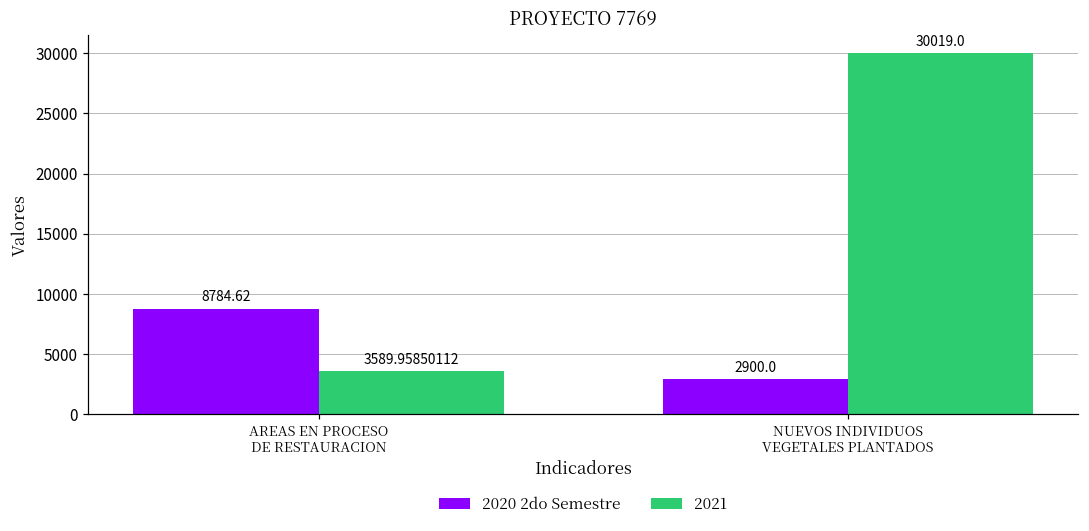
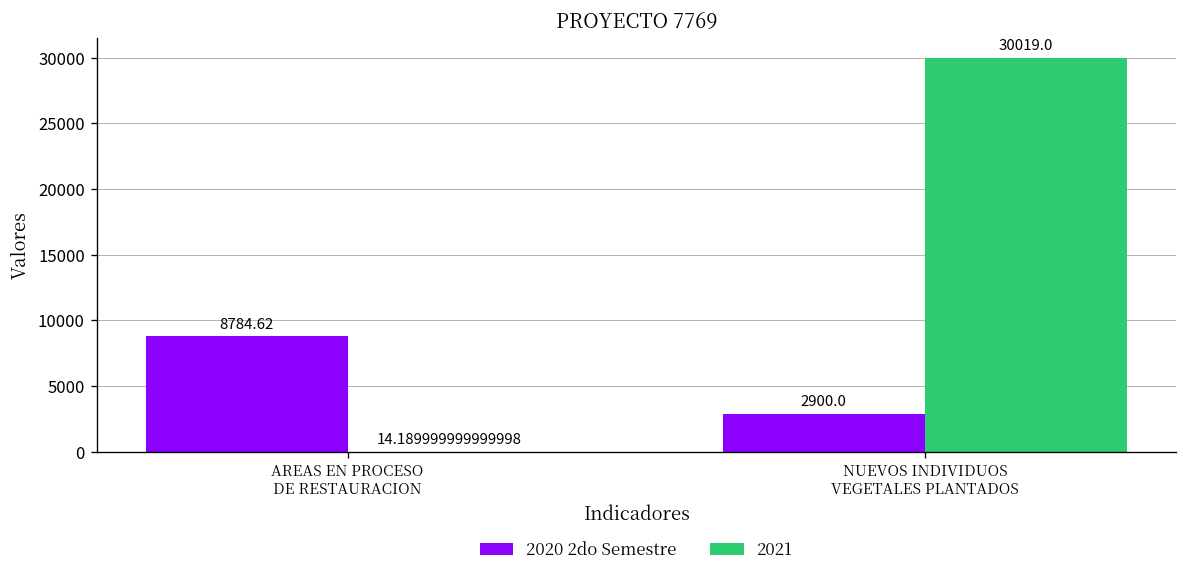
  {
    "2020 2do Semestre": {
      "AREAS EN PROCESO DE RESTAURACION": 8784.62,
      "NUEVOS INDIVIDUOS VEGETALES PLANTADOS": 2900.0
    },
    "2021": {
-     "AREAS EN PROCESO DE RESTAURACION": 3589.95850112,
+     "AREAS EN PROCESO DE RESTAURACION": 14.189999999999998,
      "NUEVOS INDIVIDUOS VEGETALES PLANTADOS": 30019.0
    }
  }
